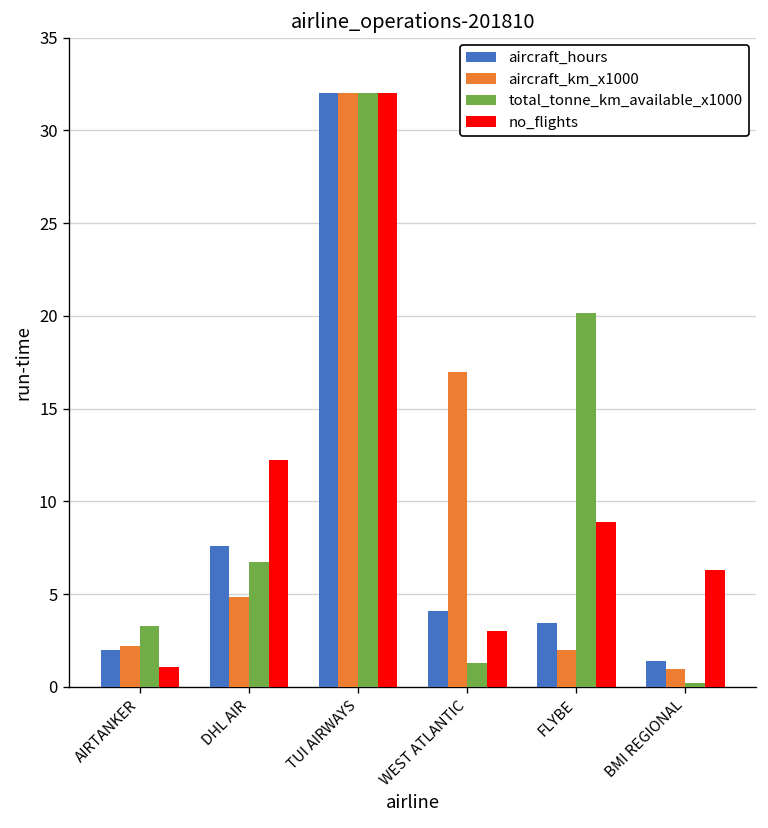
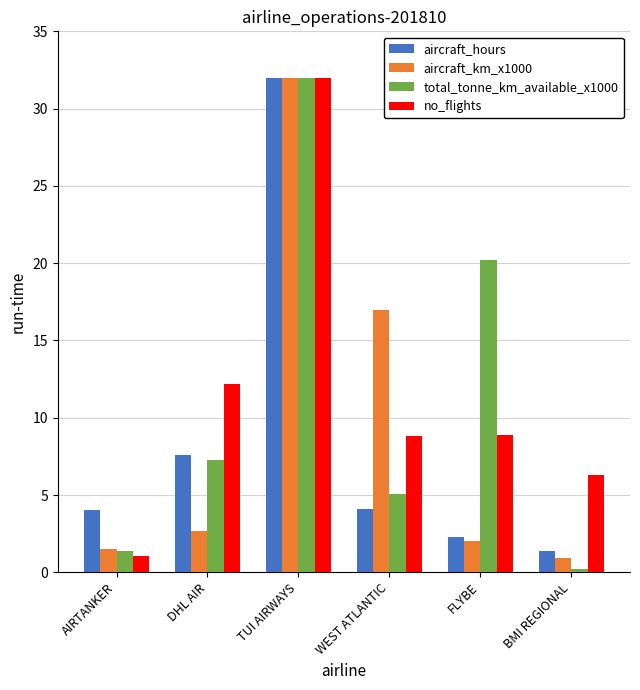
  {
    "aircraft_hours": {
-     "AIRTANKER": 2.0,
+     "AIRTANKER": 4.0,
      "DHL AIR": 7.6,
      "TUI AIRWAYS": 32.0,
      "WEST ATLANTIC": 4.1,
-     "FLYBE": 3.4,
+     "FLYBE": 2.3,
      "BMI REGIONAL": 1.4
    },
    "aircraft_km_x1000": {
-     "AIRTANKER": 2.2,
-     "DHL AIR": 4.8,
+     "AIRTANKER": 1.5,
+     "DHL AIR": 2.7,
      "TUI AIRWAYS": 32.0,
      "WEST ATLANTIC": 17.0,
      "FLYBE": 2.0,
      "BMI REGIONAL": 0.9
    },
    "total_tonne_km_available_x1000": {
-     "AIRTANKER": 3.3,
-     "DHL AIR": 6.7,
+     "AIRTANKER": 1.4,
+     "DHL AIR": 7.3,
      "TUI AIRWAYS": 32.0,
-     "WEST ATLANTIC": 1.3,
+     "WEST ATLANTIC": 5.1,
      "FLYBE": 20.2,
      "BMI REGIONAL": 0.2
    },
    "no_flights": {
      "AIRTANKER": 1.0,
      "DHL AIR": 12.2,
      "TUI AIRWAYS": 32.0,
-     "WEST ATLANTIC": 3.0,
+     "WEST ATLANTIC": 8.8,
      "FLYBE": 8.9,
      "BMI REGIONAL": 6.3
    }
  }
